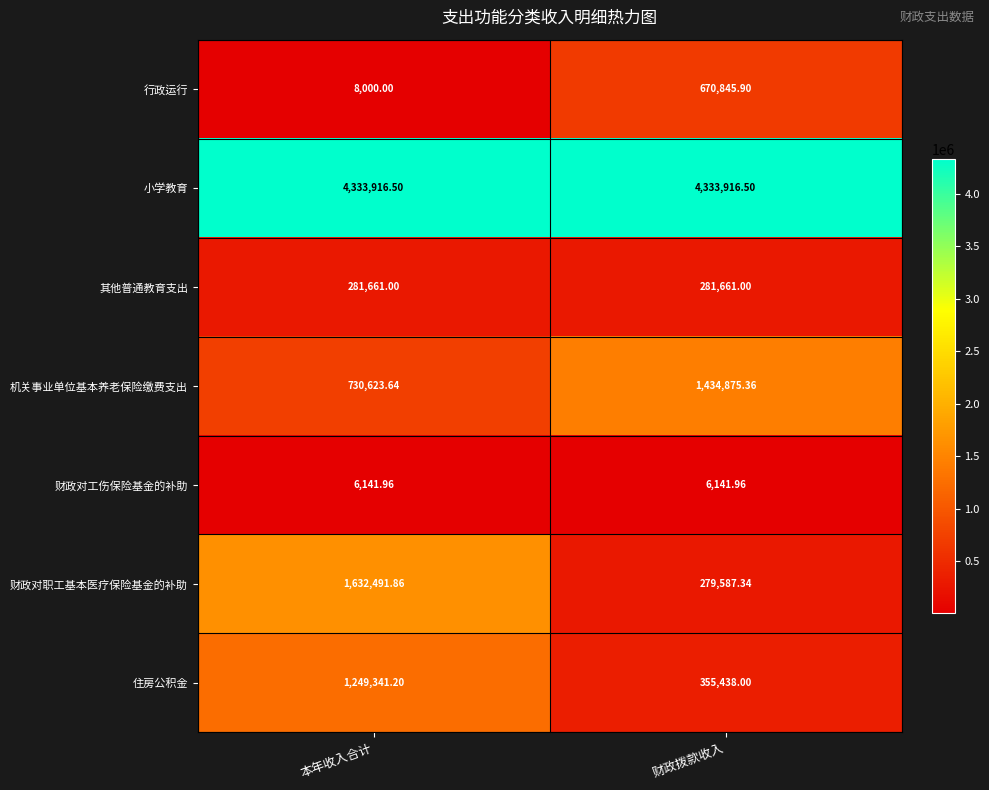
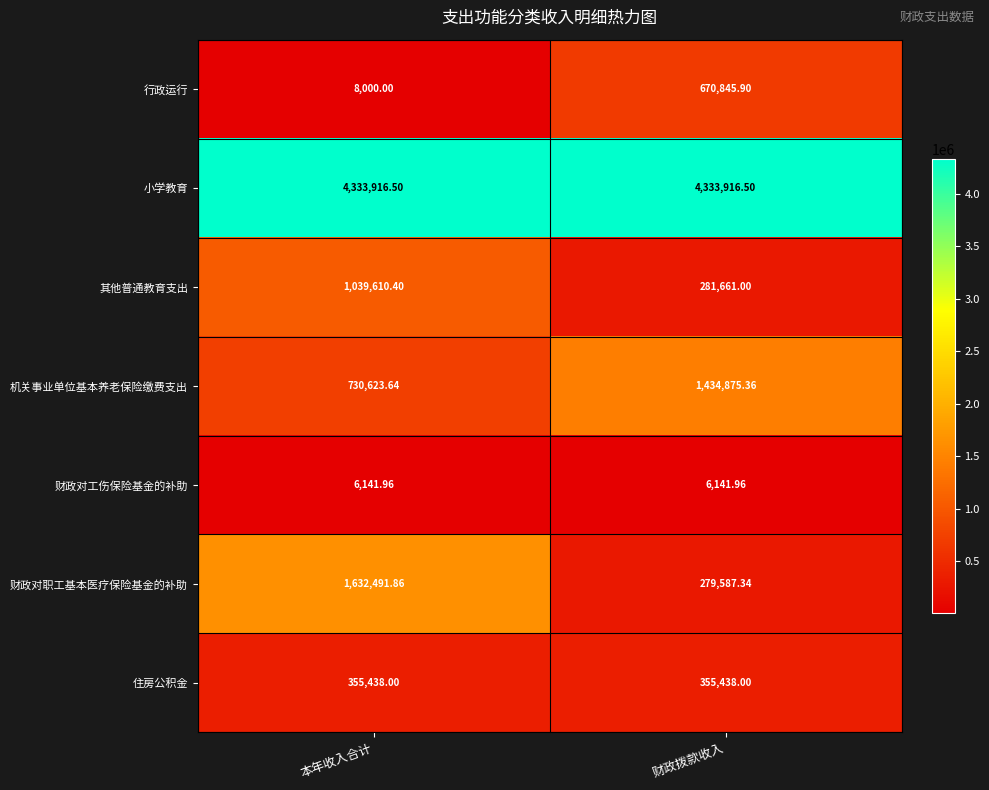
  {
    "行政运行": {
      "本年收入合计": "8,000.00",
      "财政拨款收入": "670,845.90"
    },
    "小学教育": {
      "本年收入合计": "4,333,916.50",
      "财政拨款收入": "4,333,916.50"
    },
    "其他普通教育支出": {
-     "本年收入合计": "281,661.00",
+     "本年收入合计": "1,039,610.40",
      "财政拨款收入": "281,661.00"
    },
    "机关事业单位基本养老保险缴费支出": {
      "本年收入合计": "730,623.64",
      "财政拨款收入": "1,434,875.36"
    },
    "财政对工伤保险基金的补助": {
      "本年收入合计": "6,141.96",
      "财政拨款收入": "6,141.96"
    },
    "财政对职工基本医疗保险基金的补助": {
      "本年收入合计": "1,632,491.86",
      "财政拨款收入": "279,587.34"
    },
    "住房公积金": {
-     "本年收入合计": "1,249,341.20",
+     "本年收入合计": "355,438.00",
      "财政拨款收入": "355,438.00"
    }
  }
